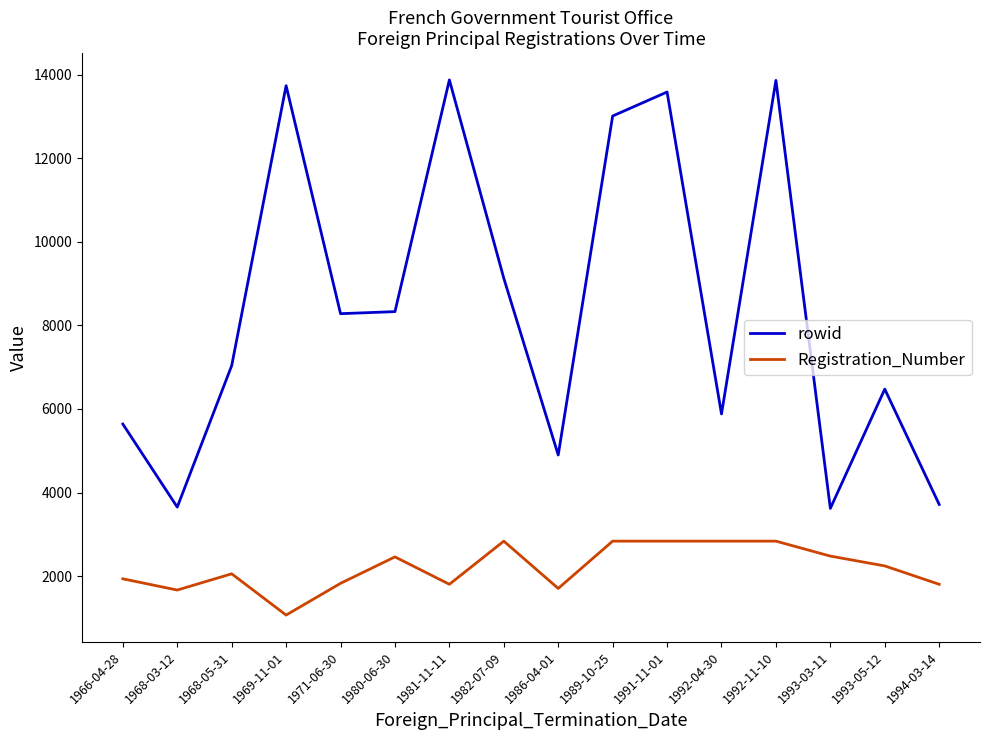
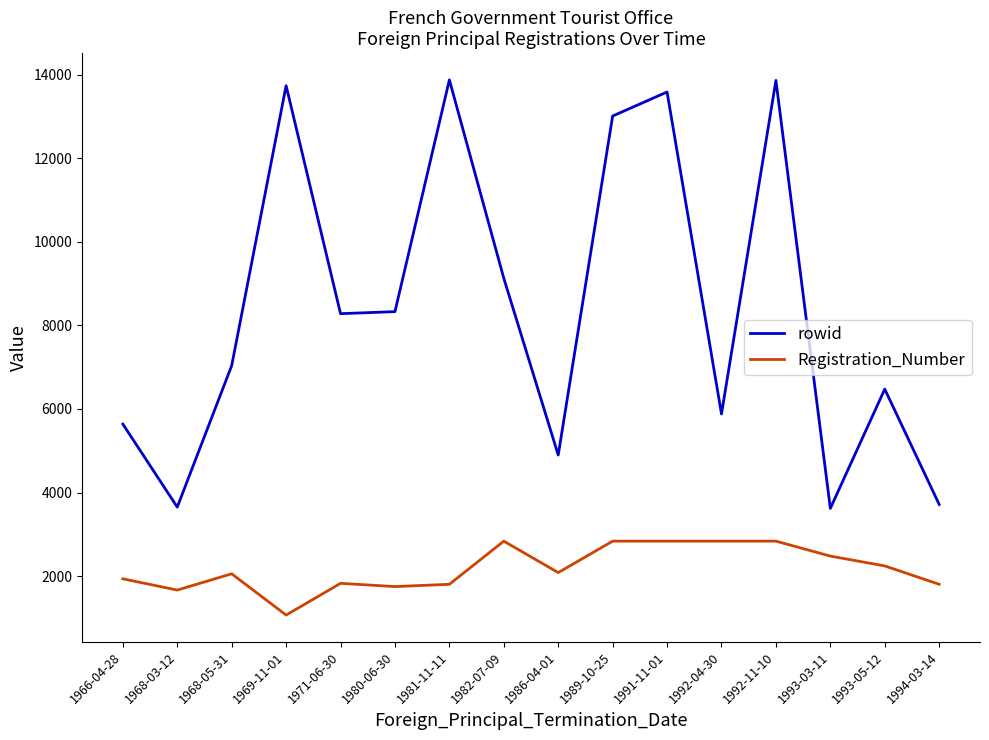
  {
    "rowid": {
      "1966-04-28": 5600,
      "1968-03-12": 3700,
      "1968-05-31": 7000,
      "1969-11-01": 13700,
      "1971-06-30": 8300,
      "1980-06-30": 8300,
      "1981-11-11": 13900,
      "1982-07-09": 9100,
      "1986-04-01": 4900,
      "1989-10-25": 13000,
      "1991-11-01": 13600,
      "1992-04-30": 5900,
      "1992-11-10": 13900,
      "1993-03-11": 3600,
      "1993-05-12": 6500,
      "1994-03-14": 3700
    },
    "Registration_Number": {
      "1966-04-28": 1900,
      "1968-03-12": 1700,
      "1968-05-31": 2100,
      "1969-11-01": 1100,
      "1971-06-30": 1800,
-     "1980-06-30": 2500,
+     "1980-06-30": 1700,
      "1981-11-11": 1800,
      "1982-07-09": 2800,
-     "1986-04-01": 1700,
+     "1986-04-01": 2100,
      "1989-10-25": 2800,
      "1991-11-01": 2800,
      "1992-04-30": 2800,
      "1992-11-10": 2800,
      "1993-03-11": 2500,
      "1993-05-12": 2200,
      "1994-03-14": 1800
    }
  }
